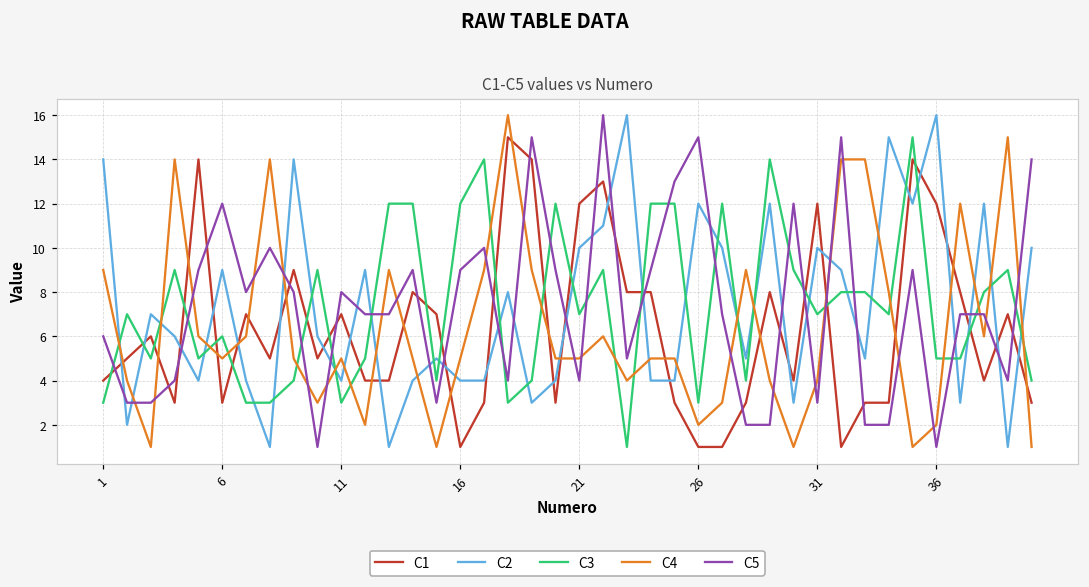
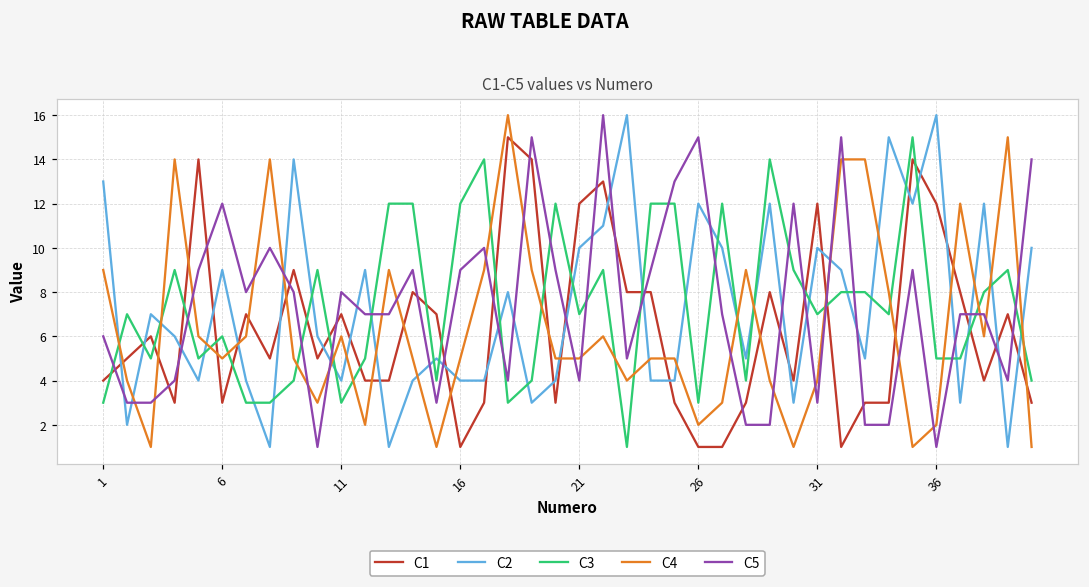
  {
    "C1": {
      "1": 4,
      "6": 3,
      "11": 7,
      "16": 1,
      "21": 12,
      "26": 1,
      "31": 12,
      "36": 12
    },
    "C2": {
-     "1": 14,
+     "1": 13,
      "6": 9,
      "11": 4,
      "16": 4,
      "21": 10,
      "26": 12,
      "31": 10,
      "36": 16
    },
    "C3": {
      "1": 3,
      "6": 6,
      "11": 3,
      "16": 12,
      "21": 7,
      "26": 3,
      "31": 7,
      "36": 5
    },
    "C4": {
      "1": 9,
      "6": 5,
-     "11": 5,
+     "11": 6,
      "16": 5,
      "21": 5,
      "26": 2,
      "31": 4,
      "36": 2
    },
    "C5": {
      "1": 6,
      "6": 12,
      "11": 8,
      "16": 9,
      "21": 4,
      "26": 15,
      "31": 3,
      "36": 1
    }
  }
